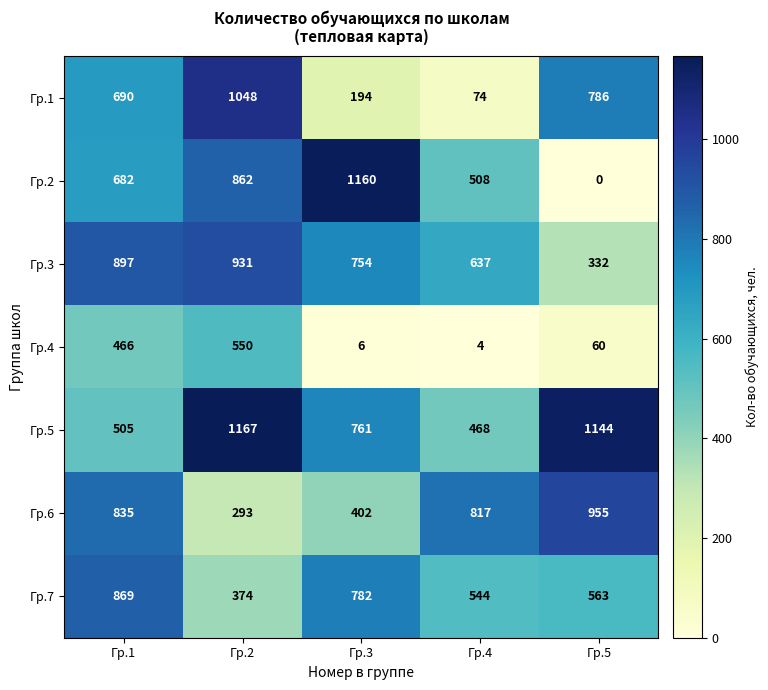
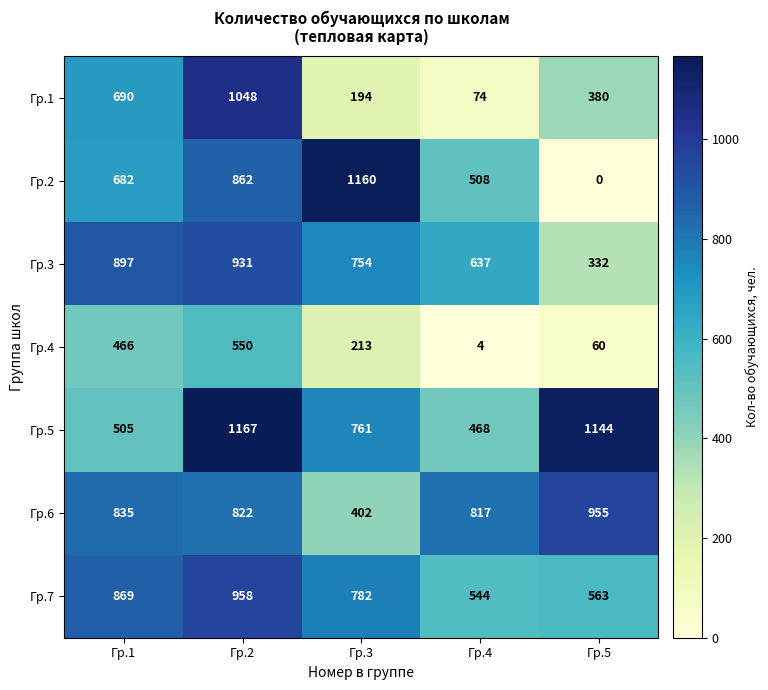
  {
    "Гр.1": {
      "Гр.1": 690,
      "Гр.2": 1048,
      "Гр.3": 194,
      "Гр.4": 74,
-     "Гр.5": 786
+     "Гр.5": 380
    },
    "Гр.2": {
      "Гр.1": 682,
      "Гр.2": 862,
      "Гр.3": 1160,
      "Гр.4": 508,
      "Гр.5": 0
    },
    "Гр.3": {
      "Гр.1": 897,
      "Гр.2": 931,
      "Гр.3": 754,
      "Гр.4": 637,
      "Гр.5": 332
    },
    "Гр.4": {
      "Гр.1": 466,
      "Гр.2": 550,
-     "Гр.3": 6,
+     "Гр.3": 213,
      "Гр.4": 4,
      "Гр.5": 60
    },
    "Гр.5": {
      "Гр.1": 505,
      "Гр.2": 1167,
      "Гр.3": 761,
      "Гр.4": 468,
      "Гр.5": 1144
    },
    "Гр.6": {
      "Гр.1": 835,
-     "Гр.2": 293,
+     "Гр.2": 822,
      "Гр.3": 402,
      "Гр.4": 817,
      "Гр.5": 955
    },
    "Гр.7": {
      "Гр.1": 869,
-     "Гр.2": 374,
+     "Гр.2": 958,
      "Гр.3": 782,
      "Гр.4": 544,
      "Гр.5": 563
    }
  }
